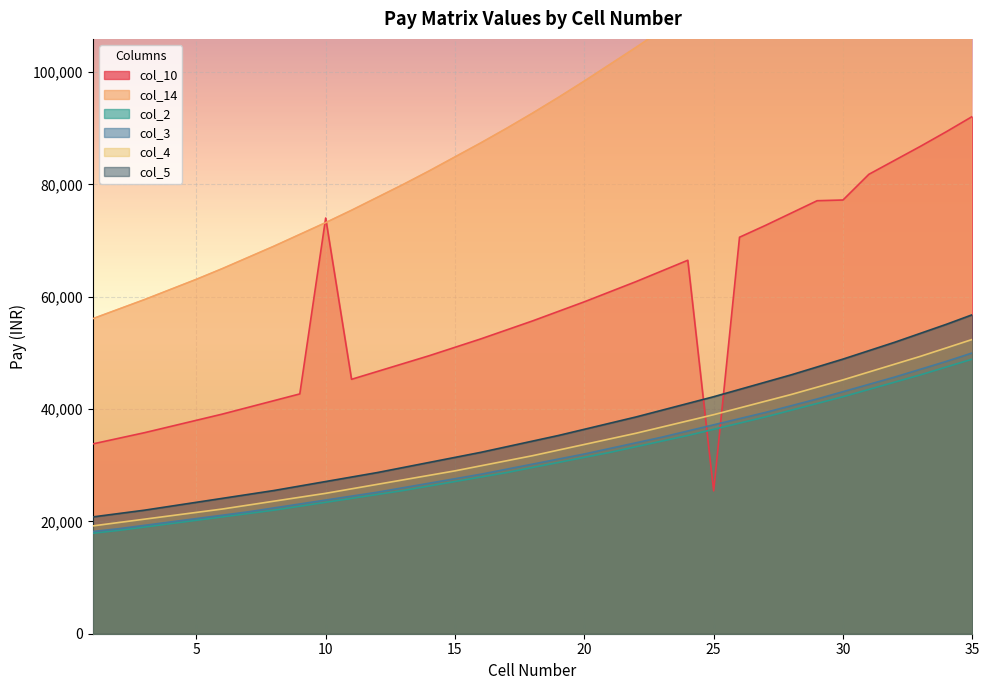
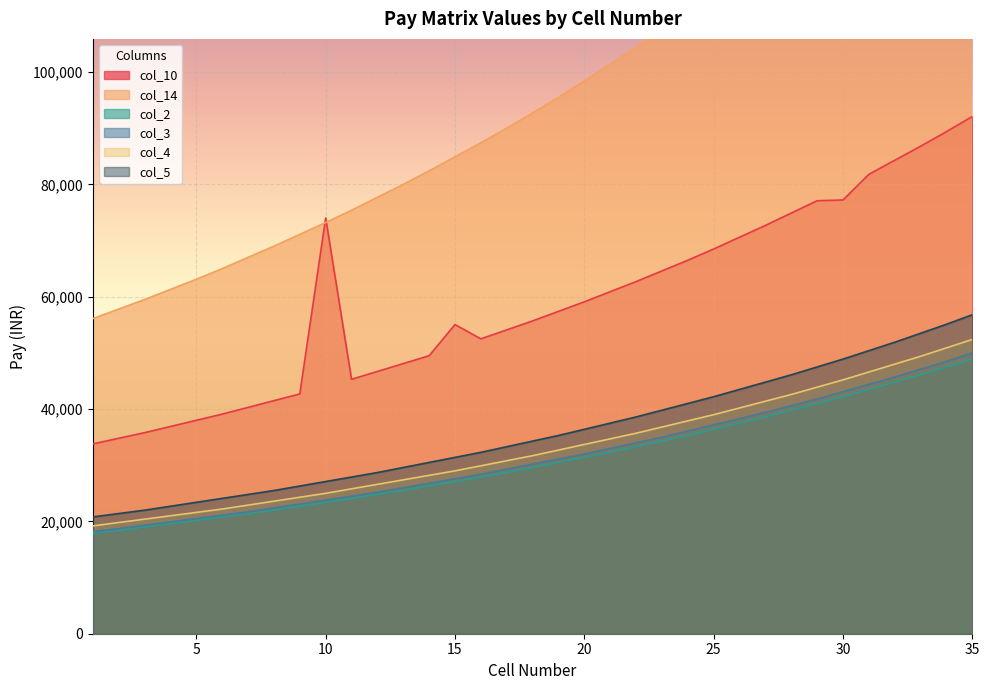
  {
    "col_10": {
      "5": "38,000",
      "10": "74,000",
-     "15": "51,000",
+     "15": "55,000",
      "20": "59,000",
-     "25": "25,000",
+     "25": "69,000",
      "30": "77,000",
      "35": "92,000"
    }
  }
